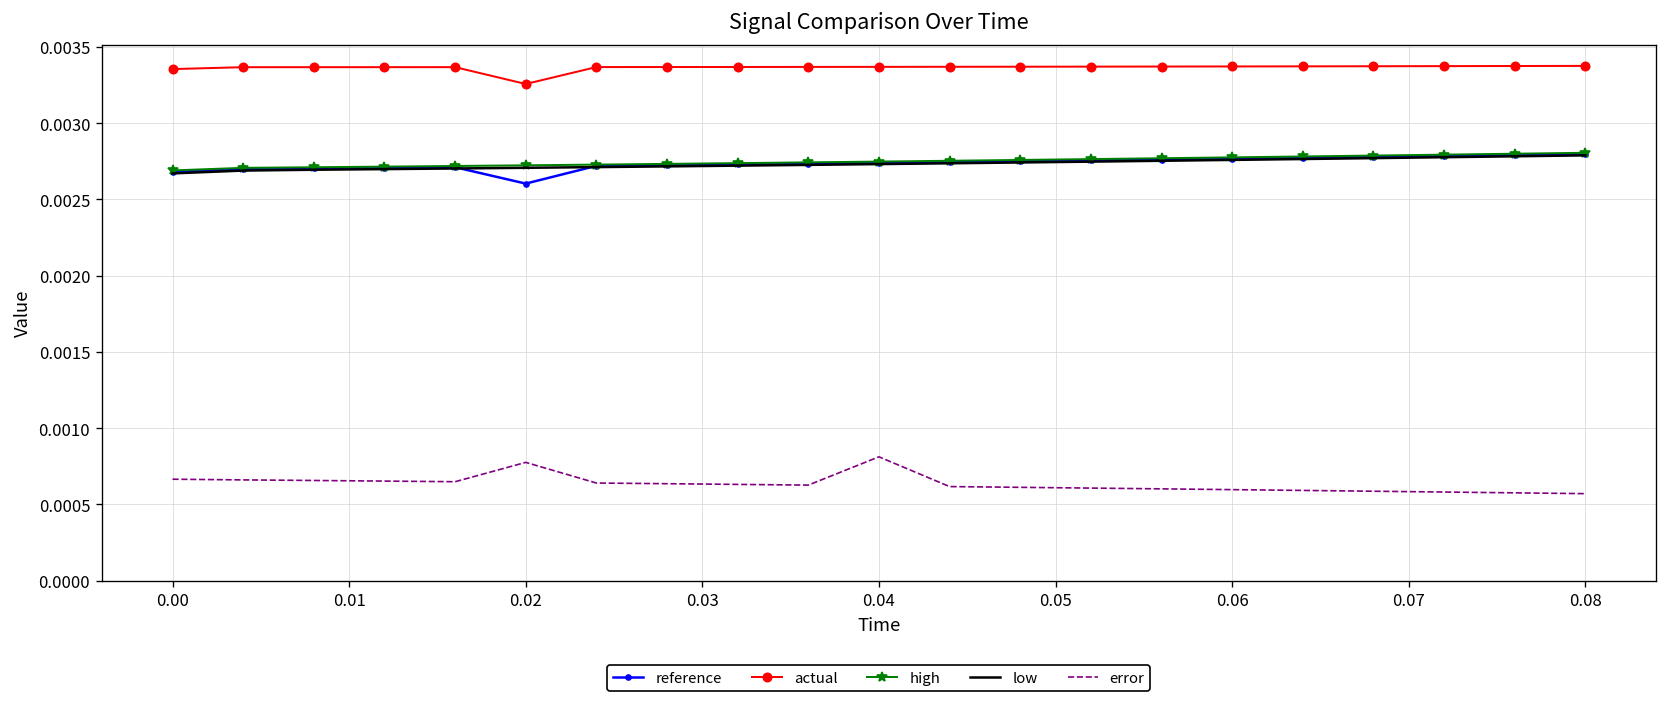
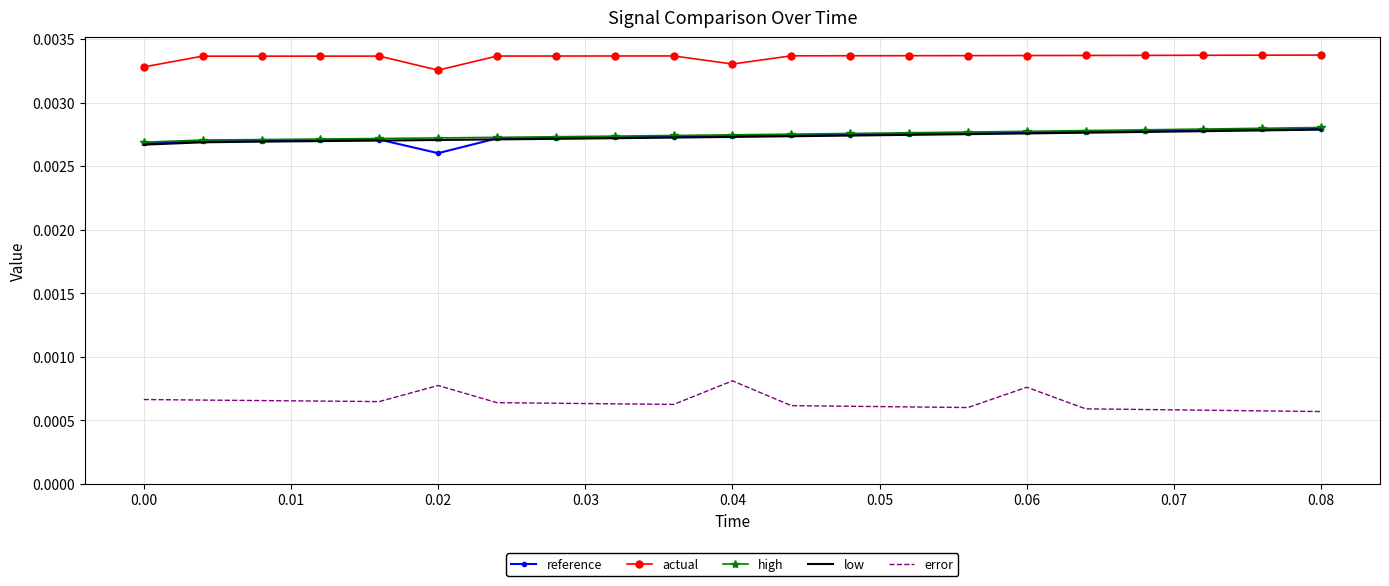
  {
    "reference": {
      "0.02": 0.00260
    },
    "actual": {
-     "0.00": 0.00335,
+     "0.00": 0.00328,
      "0.02": 0.00326,
-     "0.04": 0.00337,
+     "0.04": 0.00330,
      "0.06": 0.00337,
      "0.08": 0.00338
    },
    "error": {
      "0.00": 0.00066,
      "0.02": 0.00077,
      "0.04": 0.00081,
-     "0.06": 0.00060,
+     "0.06": 0.00076,
      "0.08": 0.00057
    }
  }
